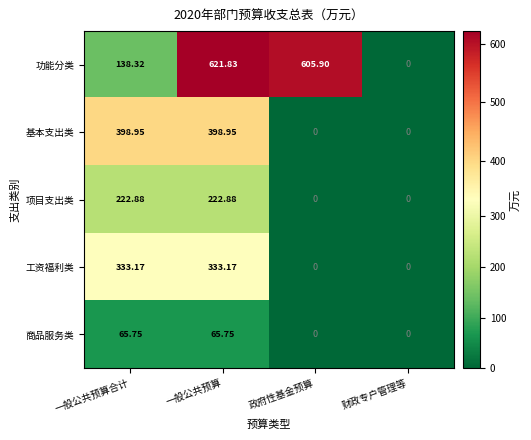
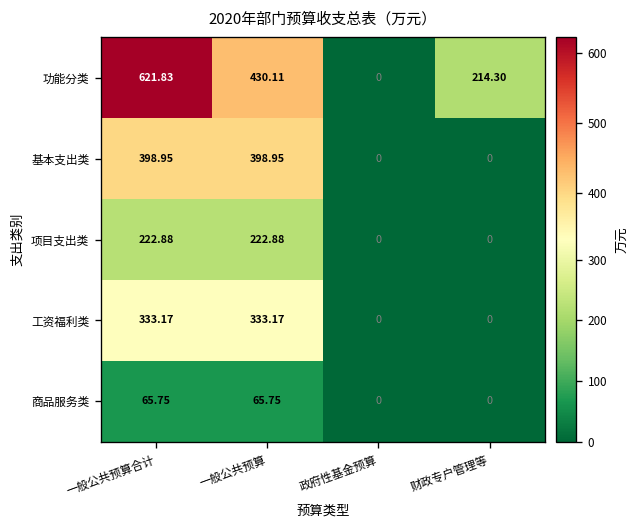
  {
    "功能分类": {
-     "一般公共预算合计": 138.32,
-     "一般公共预算": 621.83,
-     "政府性基金预算": 605.90,
-     "财政专户管理等": 0
+     "一般公共预算合计": 621.83,
+     "一般公共预算": 430.11,
+     "政府性基金预算": 0,
+     "财政专户管理等": 214.30
    },
    "基本支出类": {
      "一般公共预算合计": 398.95,
      "一般公共预算": 398.95,
      "政府性基金预算": 0,
      "财政专户管理等": 0
    },
    "项目支出类": {
      "一般公共预算合计": 222.88,
      "一般公共预算": 222.88,
      "政府性基金预算": 0,
      "财政专户管理等": 0
    },
    "工资福利类": {
      "一般公共预算合计": 333.17,
      "一般公共预算": 333.17,
      "政府性基金预算": 0,
      "财政专户管理等": 0
    },
    "商品服务类": {
      "一般公共预算合计": 65.75,
      "一般公共预算": 65.75,
      "政府性基金预算": 0,
      "财政专户管理等": 0
    }
  }
